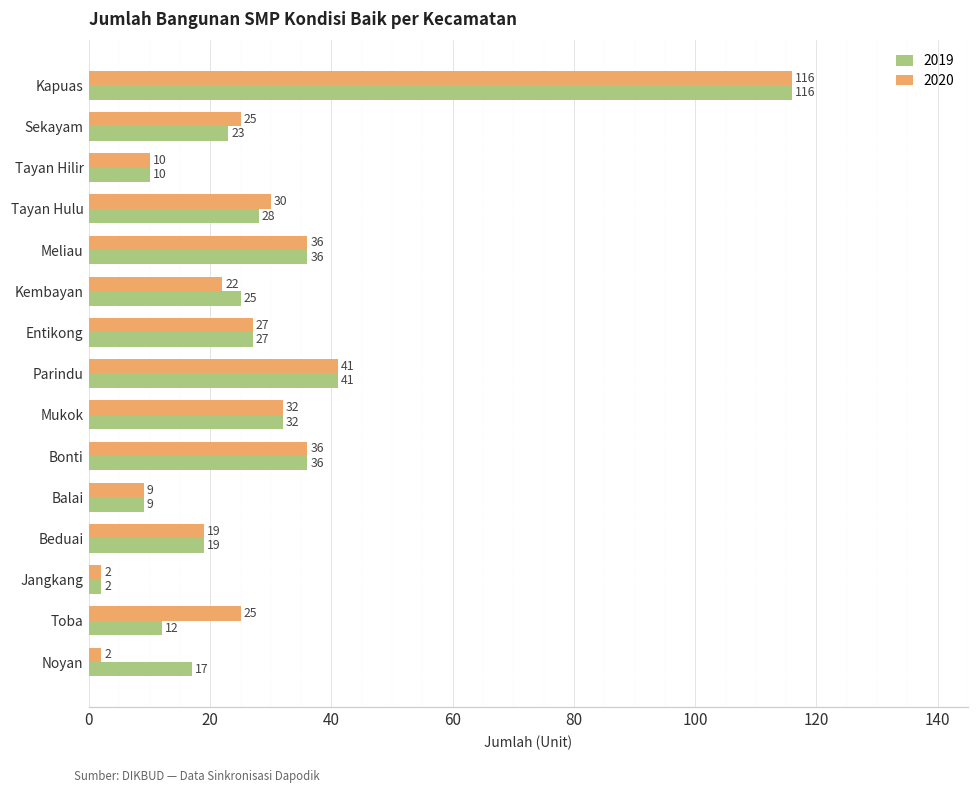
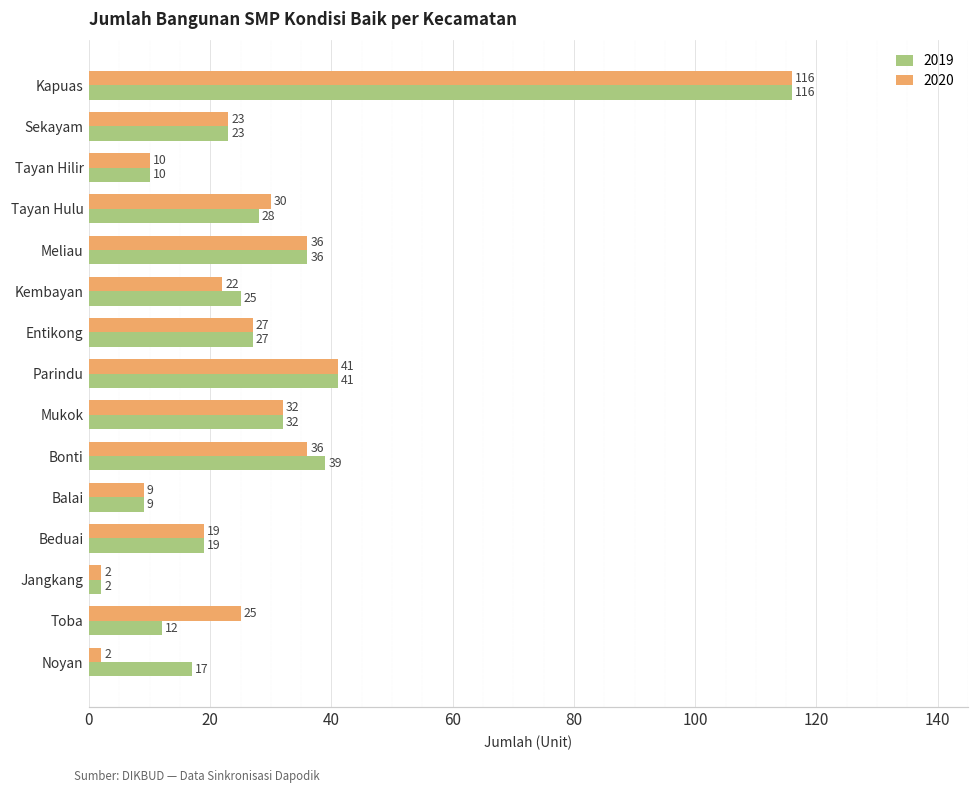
  {
    "2019": {
      "Kapuas": 116,
      "Sekayam": 23,
      "Tayan Hilir": 10,
      "Tayan Hulu": 28,
      "Meliau": 36,
      "Kembayan": 25,
      "Entikong": 27,
      "Parindu": 41,
      "Mukok": 32,
-     "Bonti": 36,
+     "Bonti": 39,
      "Balai": 9,
      "Beduai": 19,
      "Jangkang": 2,
      "Toba": 12,
      "Noyan": 17
    },
    "2020": {
      "Kapuas": 116,
-     "Sekayam": 25,
+     "Sekayam": 23,
      "Tayan Hilir": 10,
      "Tayan Hulu": 30,
      "Meliau": 36,
      "Kembayan": 22,
      "Entikong": 27,
      "Parindu": 41,
      "Mukok": 32,
      "Bonti": 36,
      "Balai": 9,
      "Beduai": 19,
      "Jangkang": 2,
      "Toba": 25,
      "Noyan": 2
    }
  }
